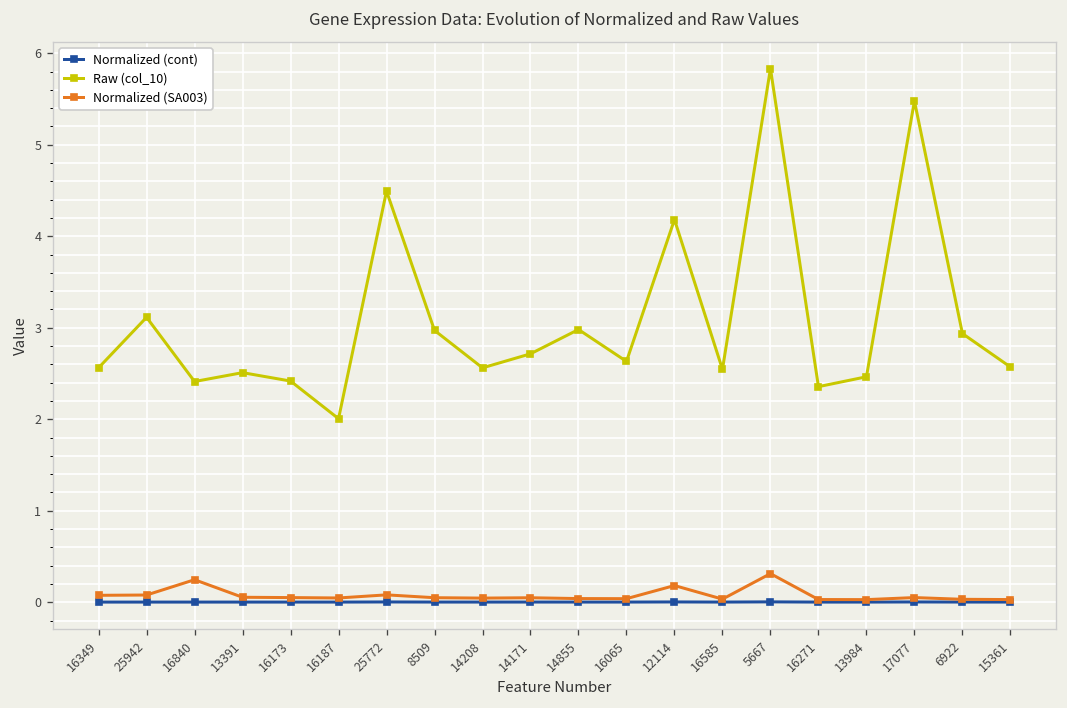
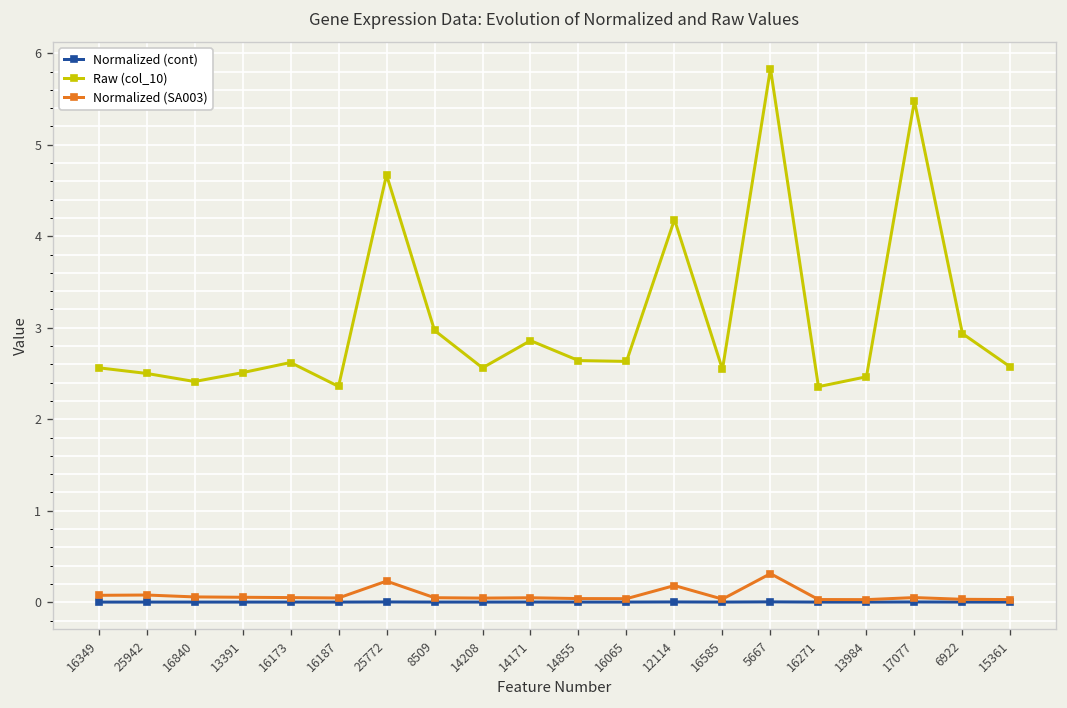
  {
    "Normalized (cont)": {
      "16349": 0.0,
      "25942": 0.0,
      "16840": 0.0,
      "13391": 0.0,
      "16173": 0.0,
      "16187": 0.0,
      "25772": 0.0,
      "8509": 0.0,
      "14208": 0.0,
      "14171": 0.0,
      "14855": 0.0,
      "16065": 0.0,
      "12114": 0.0,
      "5667": 0.0,
      "17077": 0.0
    },
    "Raw (col_10)": {
      "16349": 2.6,
-     "25942": 3.1,
+     "25942": 2.5,
      "16840": 2.4,
      "13391": 2.5,
-     "16173": 2.4,
-     "16187": 2.0,
-     "25772": 4.5,
+     "16173": 2.6,
+     "16187": 2.4,
+     "25772": 4.7,
      "8509": 3.0,
      "14208": 2.6,
-     "14171": 2.7,
-     "14855": 3.0,
+     "14171": 2.9,
+     "14855": 2.6,
      "16065": 2.6,
      "12114": 4.2,
      "16585": 2.5,
      "5667": 5.8,
      "16271": 2.4,
      "13984": 2.5,
      "17077": 5.5,
      "6922": 2.9,
      "15361": 2.6
    },
    "Normalized (SA003)": {
      "16349": 0.1,
      "25942": 0.1,
-     "16840": 0.2,
+     "16840": 0.1,
      "13391": 0.1,
      "16173": 0.1,
      "16187": 0.0,
-     "25772": 0.1,
+     "25772": 0.2,
      "8509": 0.0,
      "14208": 0.0,
      "14171": 0.0,
      "14855": 0.0,
      "16065": 0.0,
      "12114": 0.2,
      "5667": 0.3,
      "17077": 0.1
    }
  }
